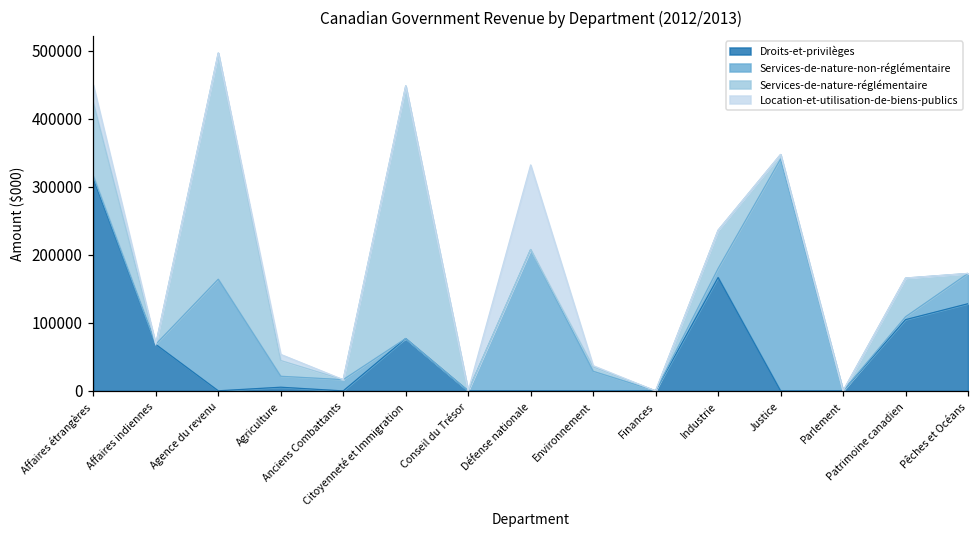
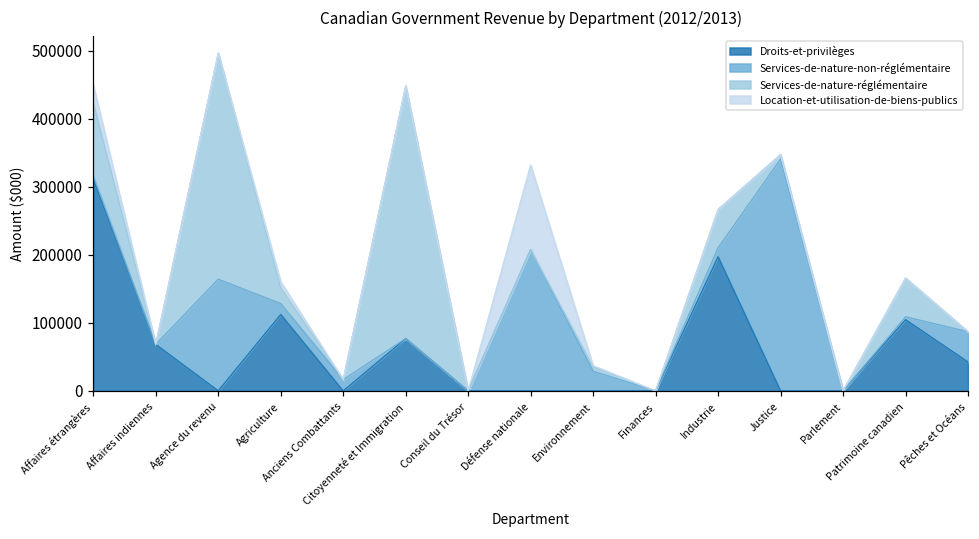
  {
    "Droits-et-privilèges": {
      "Agence du revenu": 0,
-     "Agriculture": 10000,
+     "Agriculture": 110000,
      "Anciens Combattants": 0,
      "Défense nationale": 0,
      "Environnement": 0,
-     "Industrie": 170000,
+     "Industrie": 200000,
      "Justice": 0,
      "Patrimoine canadien": 100000,
-     "Pêches et Océans": 130000
+     "Pêches et Océans": 40000
    }
  }
